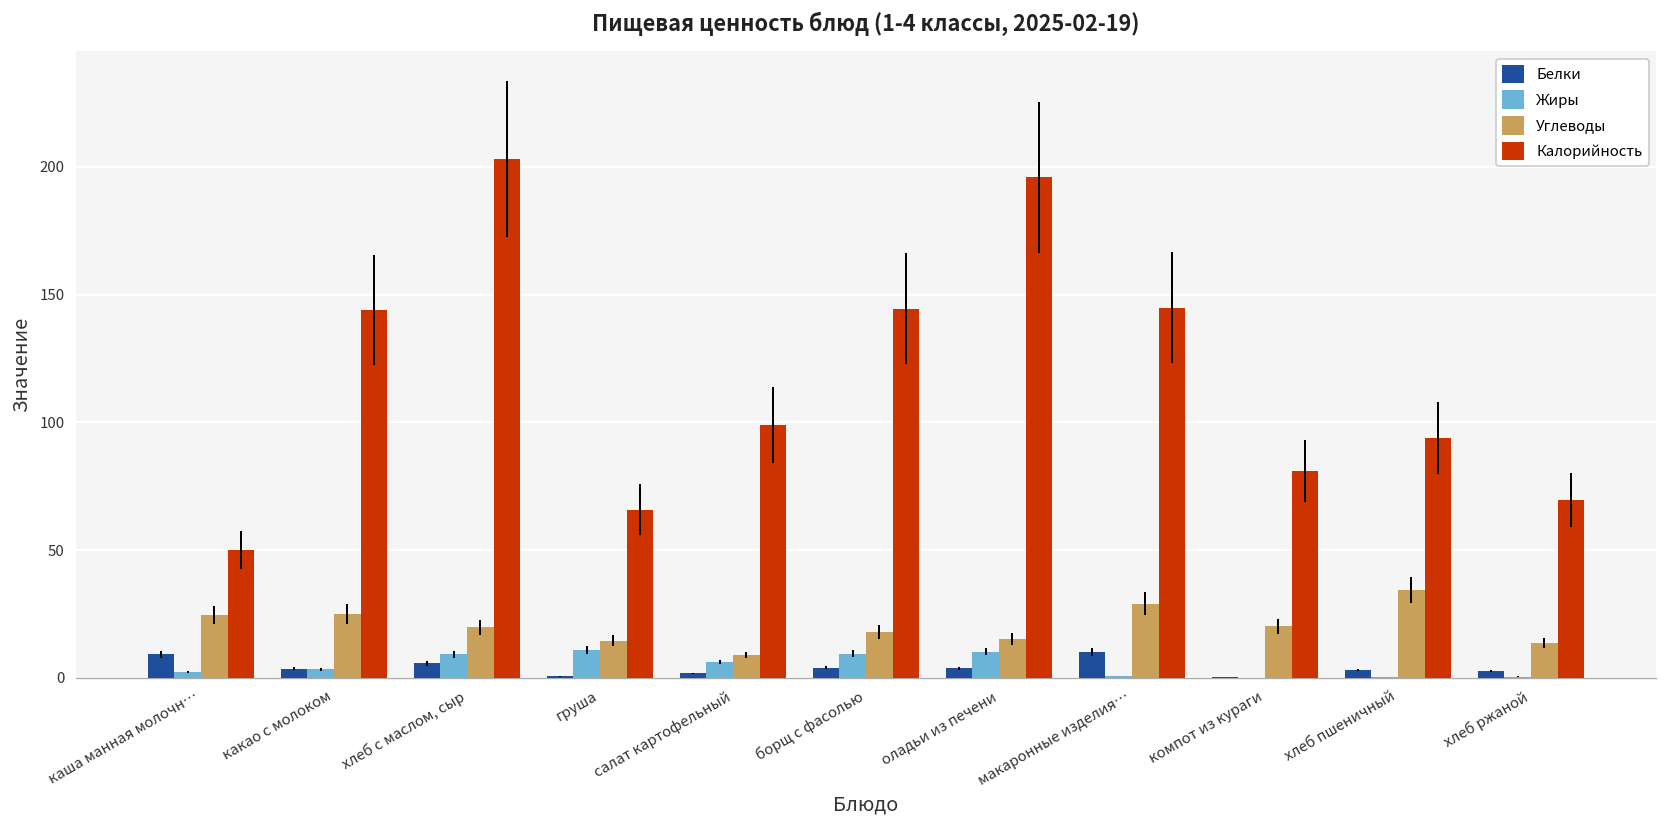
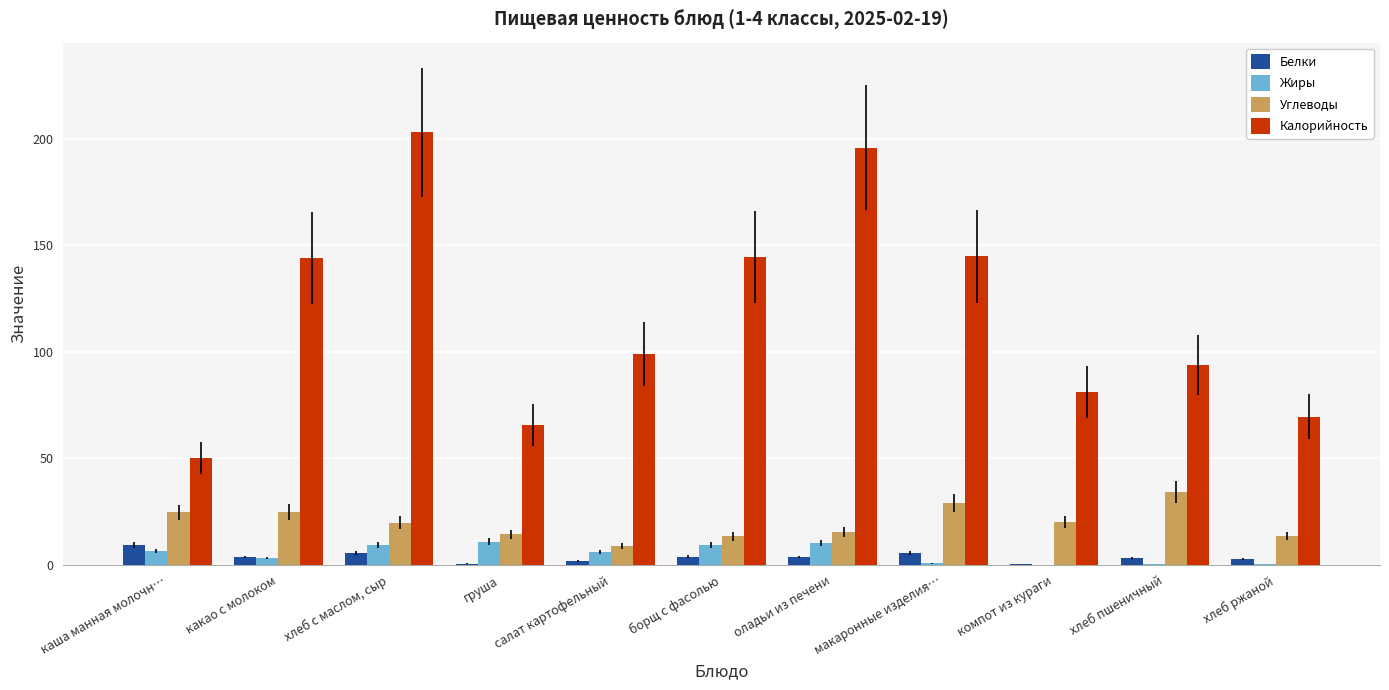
  {
    "Белки": {
      "каша манная молочн…": 9,
      "какао с молоком": 4,
      "хлеб с маслом, сыр": 6,
      "салат картофельный": 2,
      "борщ с фасолью": 4,
      "оладьи из печени": 4,
-     "макаронные изделия…": 10,
+     "макаронные изделия…": 6,
      "хлеб пшеничный": 3,
      "хлеб ржаной": 3
    },
    "Жиры": {
-     "каша манная молочн…": 2,
+     "каша манная молочн…": 7,
      "какао с молоком": 3,
      "хлеб с маслом, сыр": 9,
      "груша": 11,
      "салат картофельный": 6,
      "борщ с фасолью": 10,
      "оладьи из печени": 10,
      "компот из кураги": 0
    },
    "Углеводы": {
      "каша манная молочн…": 25,
      "какао с молоком": 25,
      "хлеб с маслом, сыр": 20,
      "груша": 14,
      "салат картофельный": 9,
-     "борщ с фасолью": 18,
+     "борщ с фасолью": 13,
      "оладьи из печени": 15,
      "макаронные изделия…": 29,
      "компот из кураги": 20,
      "хлеб пшеничный": 34,
      "хлеб ржаной": 14
    },
    "Калорийность": {
      "каша манная молочн…": 50,
      "какао с молоком": 144,
      "хлеб с маслом, сыр": 203,
      "груша": 66,
      "салат картофельный": 99,
      "борщ с фасолью": 144,
      "оладьи из печени": 196,
      "макаронные изделия…": 145,
      "компот из кураги": 81,
      "хлеб пшеничный": 94,
      "хлеб ржаной": 70
    }
  }
